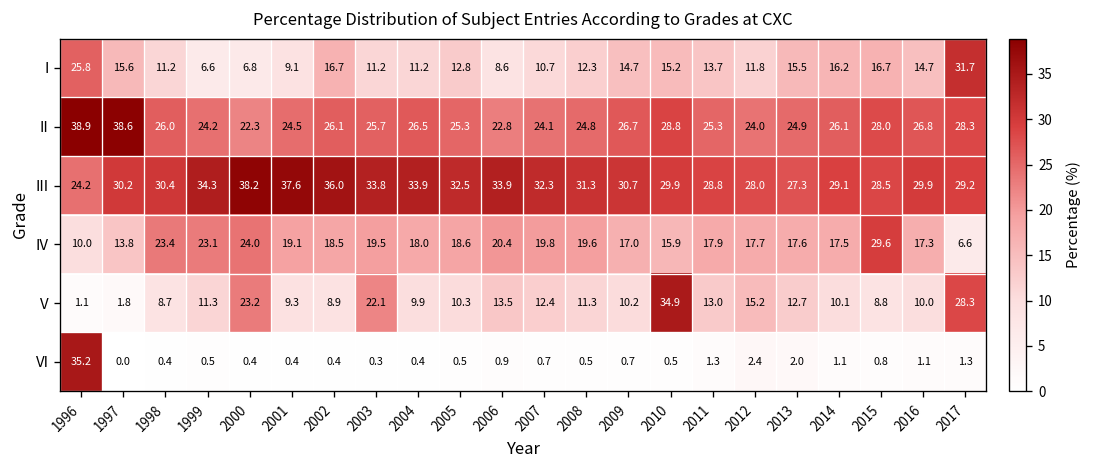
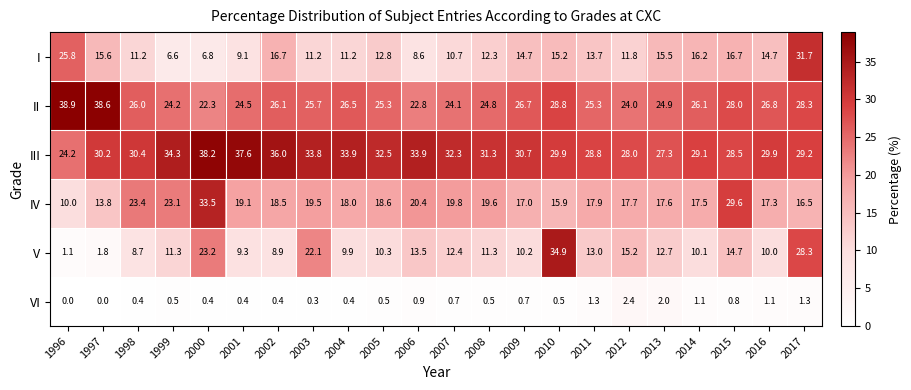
  {
    "I": {
      "1996": 25.8,
      "1997": 15.6,
      "1998": 11.2,
      "1999": 6.6,
      "2000": 6.8,
      "2001": 9.1,
      "2002": 16.7,
      "2003": 11.2,
      "2004": 11.2,
      "2005": 12.8,
      "2006": 8.6,
      "2007": 10.7,
      "2008": 12.3,
      "2009": 14.7,
      "2010": 15.2,
      "2011": 13.7,
      "2012": 11.8,
      "2013": 15.5,
      "2014": 16.2,
      "2015": 16.7,
      "2016": 14.7,
      "2017": 31.7
    },
    "II": {
      "1996": 38.9,
      "1997": 38.6,
      "1998": 26.0,
      "1999": 24.2,
      "2000": 22.3,
      "2001": 24.5,
      "2002": 26.1,
      "2003": 25.7,
      "2004": 26.5,
      "2005": 25.3,
      "2006": 22.8,
      "2007": 24.1,
      "2008": 24.8,
      "2009": 26.7,
      "2010": 28.8,
      "2011": 25.3,
      "2012": 24.0,
      "2013": 24.9,
      "2014": 26.1,
      "2015": 28.0,
      "2016": 26.8,
      "2017": 28.3
    },
    "III": {
      "1996": 24.2,
      "1997": 30.2,
      "1998": 30.4,
      "1999": 34.3,
      "2000": 38.2,
      "2001": 37.6,
      "2002": 36.0,
      "2003": 33.8,
      "2004": 33.9,
      "2005": 32.5,
      "2006": 33.9,
      "2007": 32.3,
      "2008": 31.3,
      "2009": 30.7,
      "2010": 29.9,
      "2011": 28.8,
      "2012": 28.0,
      "2013": 27.3,
      "2014": 29.1,
      "2015": 28.5,
      "2016": 29.9,
      "2017": 29.2
    },
    "IV": {
      "1996": 10.0,
      "1997": 13.8,
      "1998": 23.4,
      "1999": 23.1,
-     "2000": 24.0,
+     "2000": 33.5,
      "2001": 19.1,
      "2002": 18.5,
      "2003": 19.5,
      "2004": 18.0,
      "2005": 18.6,
      "2006": 20.4,
      "2007": 19.8,
      "2008": 19.6,
      "2009": 17.0,
      "2010": 15.9,
      "2011": 17.9,
      "2012": 17.7,
      "2013": 17.6,
      "2014": 17.5,
      "2015": 29.6,
      "2016": 17.3,
-     "2017": 6.6
+     "2017": 16.5
    },
    "V": {
      "1996": 1.1,
      "1997": 1.8,
      "1998": 8.7,
      "1999": 11.3,
      "2000": 23.2,
      "2001": 9.3,
      "2002": 8.9,
      "2003": 22.1,
      "2004": 9.9,
      "2005": 10.3,
      "2006": 13.5,
      "2007": 12.4,
      "2008": 11.3,
      "2009": 10.2,
      "2010": 34.9,
      "2011": 13.0,
      "2012": 15.2,
      "2013": 12.7,
      "2014": 10.1,
-     "2015": 8.8,
+     "2015": 14.7,
      "2016": 10.0,
      "2017": 28.3
    },
    "VI": {
-     "1996": 35.2,
+     "1996": 0.0,
      "1997": 0.0,
      "1998": 0.4,
      "1999": 0.5,
      "2000": 0.4,
      "2001": 0.4,
      "2002": 0.4,
      "2003": 0.3,
      "2004": 0.4,
      "2005": 0.5,
      "2006": 0.9,
      "2007": 0.7,
      "2008": 0.5,
      "2009": 0.7,
      "2010": 0.5,
      "2011": 1.3,
      "2012": 2.4,
      "2013": 2.0,
      "2014": 1.1,
      "2015": 0.8,
      "2016": 1.1,
      "2017": 1.3
    }
  }
